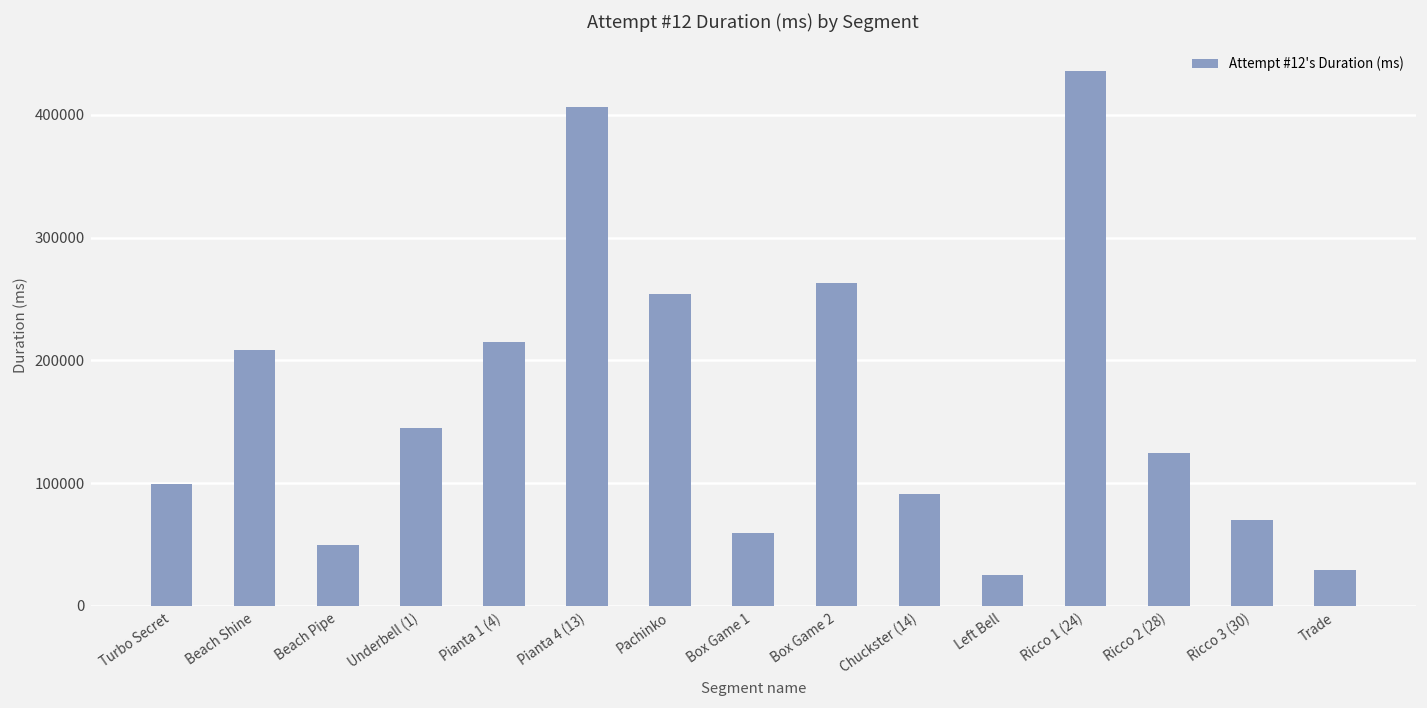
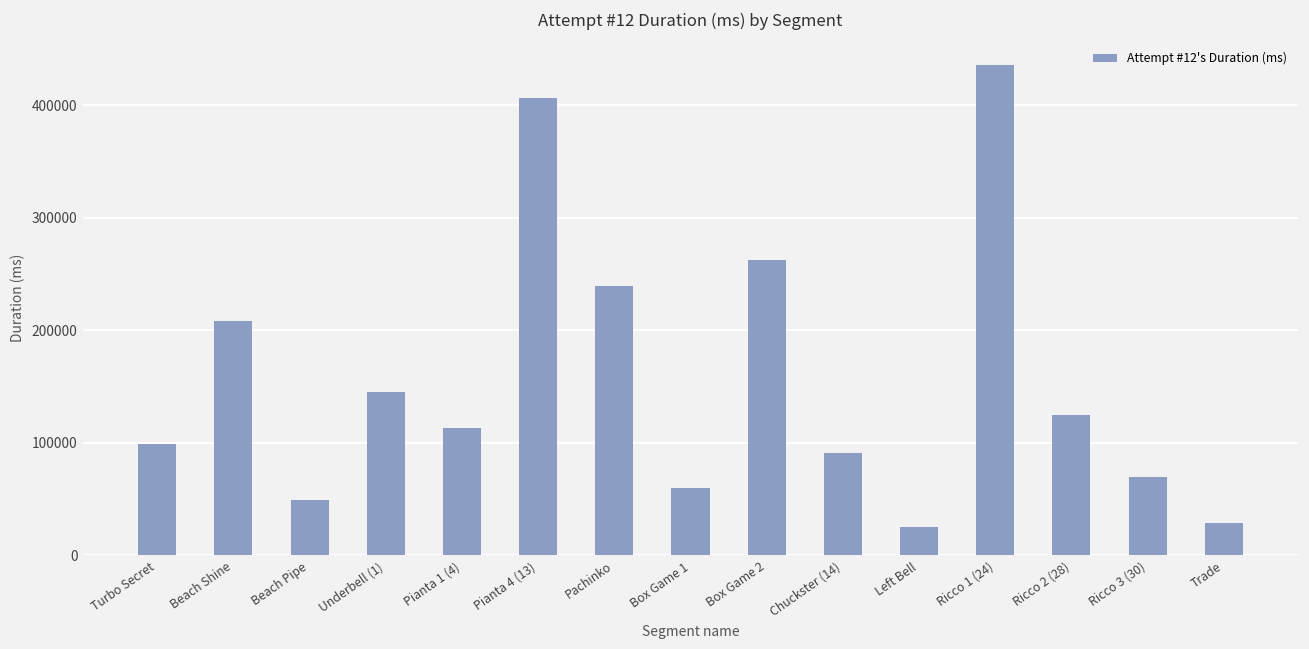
  {
    "Turbo Secret": 99000,
    "Beach Shine": 208000,
    "Beach Pipe": 49000,
    "Underbell (1)": 145000,
-   "Pianta 1 (4)": 215000,
+   "Pianta 1 (4)": 113000,
    "Pianta 4 (13)": 407000,
-   "Pachinko": 254000,
+   "Pachinko": 239000,
    "Box Game 1": 60000,
    "Box Game 2": 263000,
    "Chuckster (14)": 91000,
    "Left Bell": 25000,
    "Ricco 1 (24)": 436000,
    "Ricco 2 (28)": 125000,
    "Ricco 3 (30)": 70000,
    "Trade": 29000
  }
